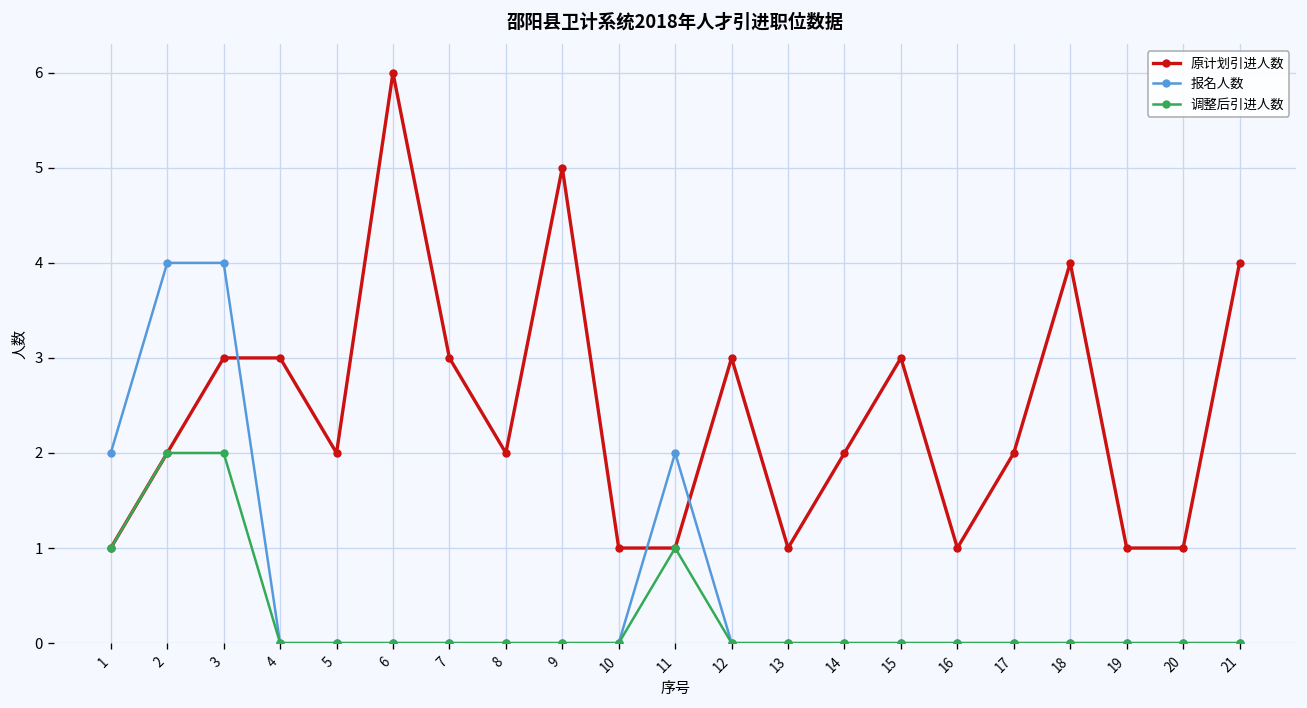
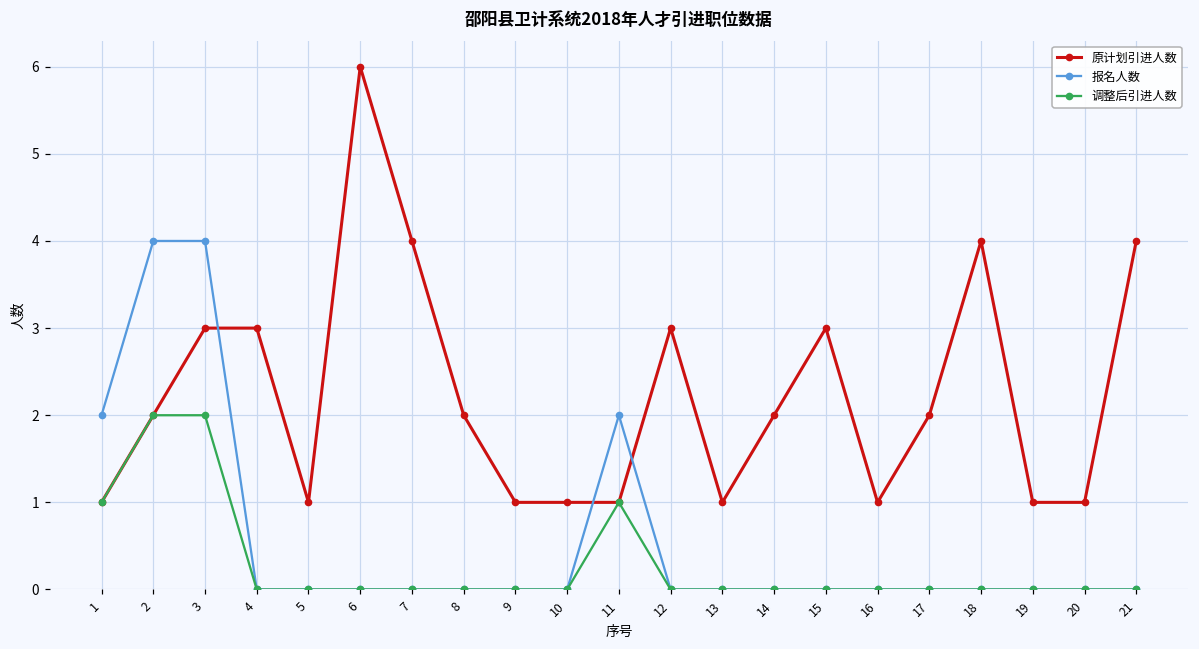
  {
    "原计划引进人数": {
      "3": 3,
      "4": 3,
-     "5": 2,
+     "5": 1,
      "6": 6,
-     "7": 3,
+     "7": 4,
      "8": 2,
-     "9": 5,
+     "9": 1,
      "10": 1,
      "12": 3,
      "13": 1,
      "14": 2,
      "15": 3,
      "16": 1,
      "17": 2,
      "18": 4,
      "19": 1,
      "20": 1,
      "21": 4
    },
    "报名人数": {
      "1": 2,
      "2": 4,
      "3": 4,
      "11": 2
    },
    "调整后引进人数": {
      "3": 2
    }
  }
